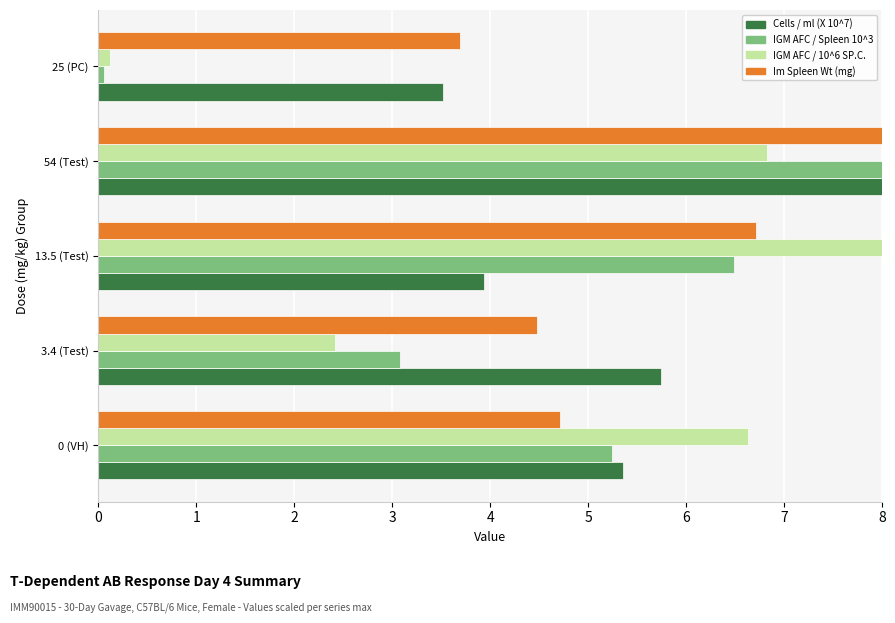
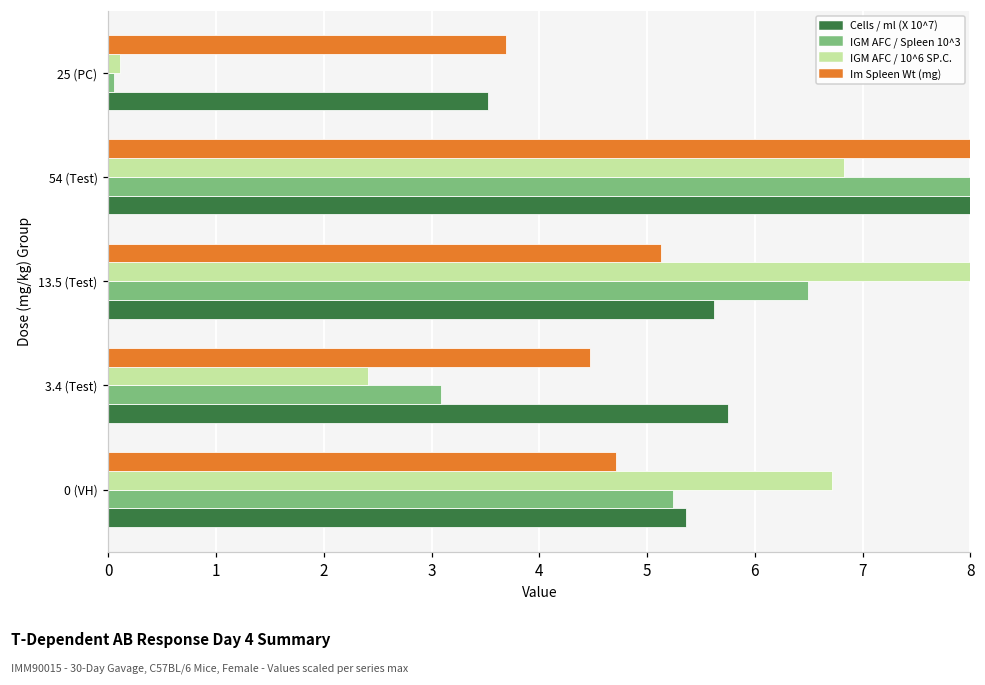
  {
    "Cells / ml (X 10^7)": {
      "25 (PC)": 3.5,
      "54 (Test)": 8.0,
-     "13.5 (Test)": 3.9,
+     "13.5 (Test)": 5.6,
      "3.4 (Test)": 5.7,
      "0 (VH)": 5.4
    },
    "IGM AFC / Spleen 10^3": {
      "25 (PC)": 0.1,
      "54 (Test)": 8.0,
      "13.5 (Test)": 6.5,
      "3.4 (Test)": 3.1,
      "0 (VH)": 5.2
    },
    "IGM AFC / 10^6 SP.C.": {
      "25 (PC)": 0.1,
      "54 (Test)": 6.8,
      "13.5 (Test)": 8.0,
      "3.4 (Test)": 2.4,
-     "0 (VH)": 6.6
+     "0 (VH)": 6.7
    },
    "Im Spleen Wt (mg)": {
      "25 (PC)": 3.7,
      "54 (Test)": 8.0,
-     "13.5 (Test)": 6.7,
+     "13.5 (Test)": 5.1,
      "3.4 (Test)": 4.5,
      "0 (VH)": 4.7
    }
  }
